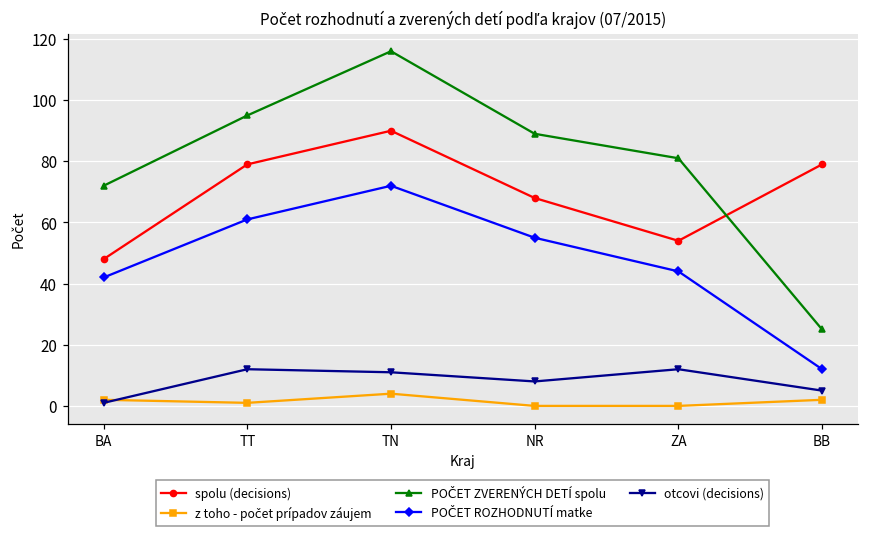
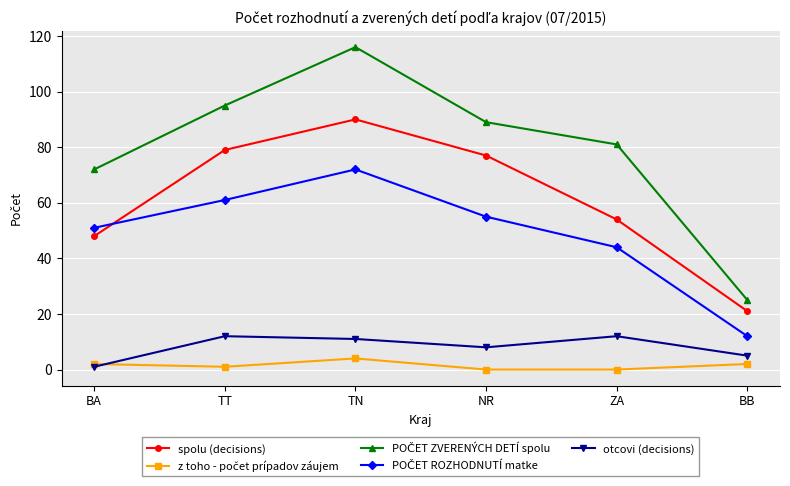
  {
    "spolu (decisions)": {
      "BA": 48,
      "TT": 79,
      "TN": 90,
-     "NR": 68,
+     "NR": 77,
      "ZA": 54,
-     "BB": 79
+     "BB": 21
    },
    "z toho - počet prípadov záujem": {
      "BA": 2,
      "TT": 1,
      "TN": 4,
      "NR": 0,
      "ZA": 0,
      "BB": 2
    },
    "POČET ZVERENÝCH DETÍ spolu": {
      "BA": 72,
      "TT": 95,
      "TN": 116,
      "NR": 89,
      "ZA": 81,
      "BB": 25
    },
    "POČET ROZHODNUTÍ matke": {
-     "BA": 42,
+     "BA": 51,
      "TT": 61,
      "TN": 72,
      "NR": 55,
      "ZA": 44,
      "BB": 12
    },
    "otcovi (decisions)": {
      "BA": 1,
      "TT": 12,
      "TN": 11,
      "NR": 8,
      "ZA": 12,
      "BB": 5
    }
  }
